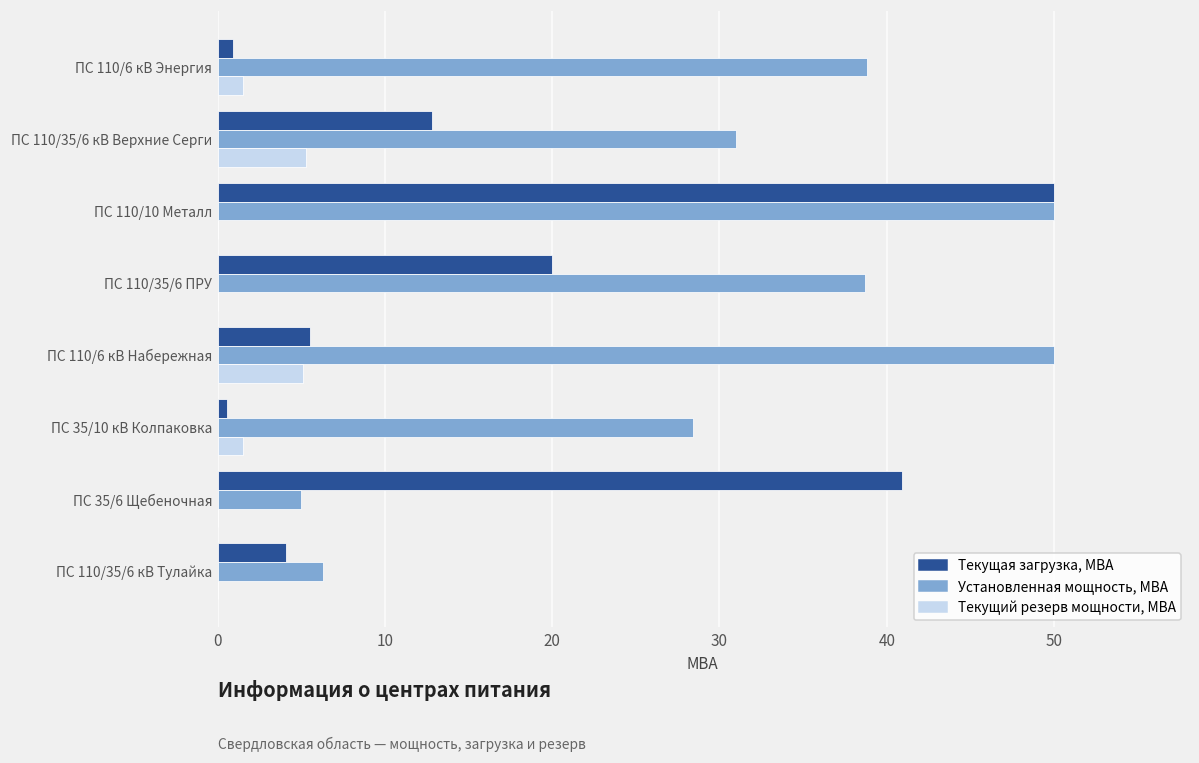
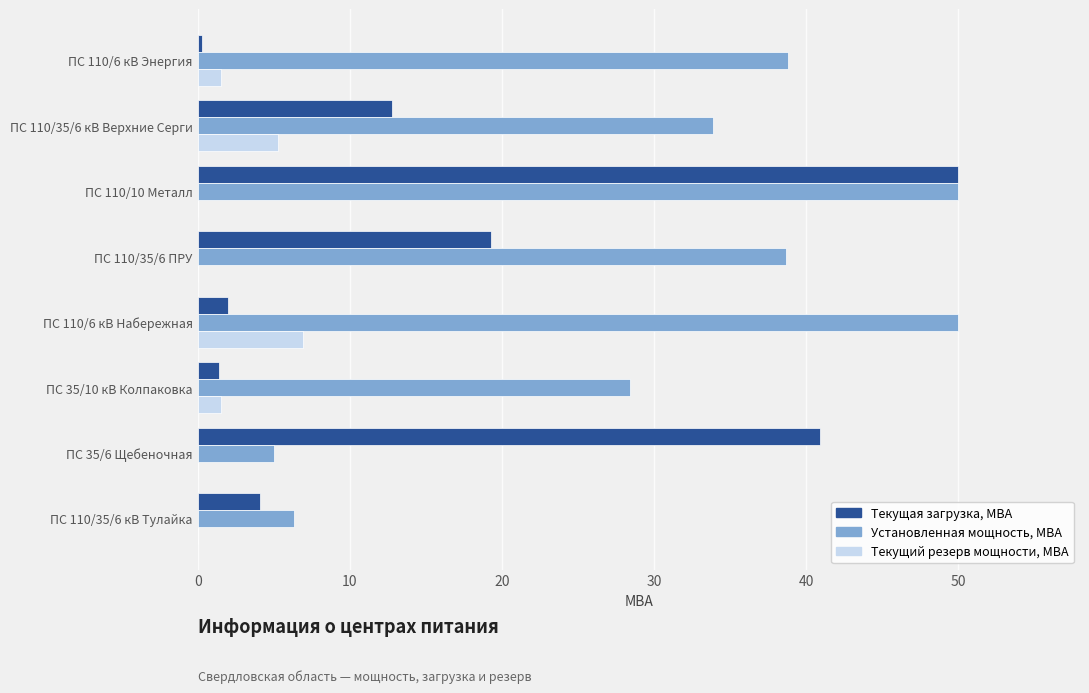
  {
    "Текущая загрузка, МВА": {
-     "ПС 110/6 кВ Энергия": 0.9,
+     "ПС 110/6 кВ Энергия": 0.3,
      "ПС 110/35/6 кВ Верхние Серги": 12.8,
      "ПС 110/10 Металл": 50.0,
-     "ПС 110/35/6 ПРУ": 20.0,
-     "ПС 110/6 кВ Набережная": 5.5,
-     "ПС 35/10 кВ Колпаковка": 0.6,
+     "ПС 110/35/6 ПРУ": 19.3,
+     "ПС 110/6 кВ Набережная": 2.0,
+     "ПС 35/10 кВ Колпаковка": 1.4,
      "ПС 35/6 Щебеночная": 40.9,
      "ПС 110/35/6 кВ Тулайка": 4.1
    },
    "Установленная мощность, МВА": {
      "ПС 110/6 кВ Энергия": 38.8,
-     "ПС 110/35/6 кВ Верхние Серги": 31.0,
+     "ПС 110/35/6 кВ Верхние Серги": 33.9,
      "ПС 110/10 Металл": 50.0,
      "ПС 110/35/6 ПРУ": 38.7,
      "ПС 110/6 кВ Набережная": 50.0,
      "ПС 35/10 кВ Колпаковка": 28.4,
      "ПС 35/6 Щебеночная": 5.0,
      "ПС 110/35/6 кВ Тулайка": 6.3
    },
    "Текущий резерв мощности, МВА": {
      "ПС 110/6 кВ Энергия": 1.5,
      "ПС 110/35/6 кВ Верхние Серги": 5.3,
      "ПС 110/10 Металл": 0.0,
      "ПС 110/35/6 ПРУ": 0.0,
-     "ПС 110/6 кВ Набережная": 5.1,
+     "ПС 110/6 кВ Набережная": 6.9,
      "ПС 35/10 кВ Колпаковка": 1.6,
      "ПС 35/6 Щебеночная": 0.0,
      "ПС 110/35/6 кВ Тулайка": 0.0
    }
  }
